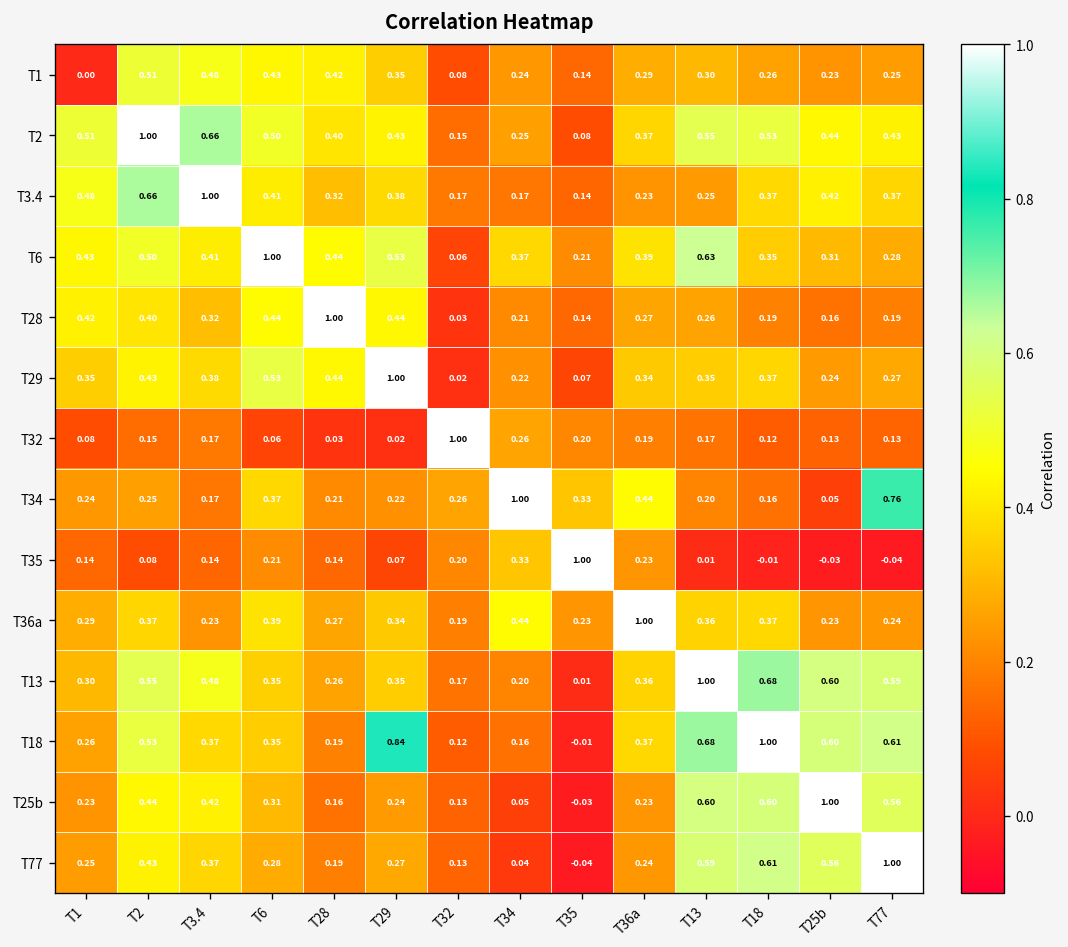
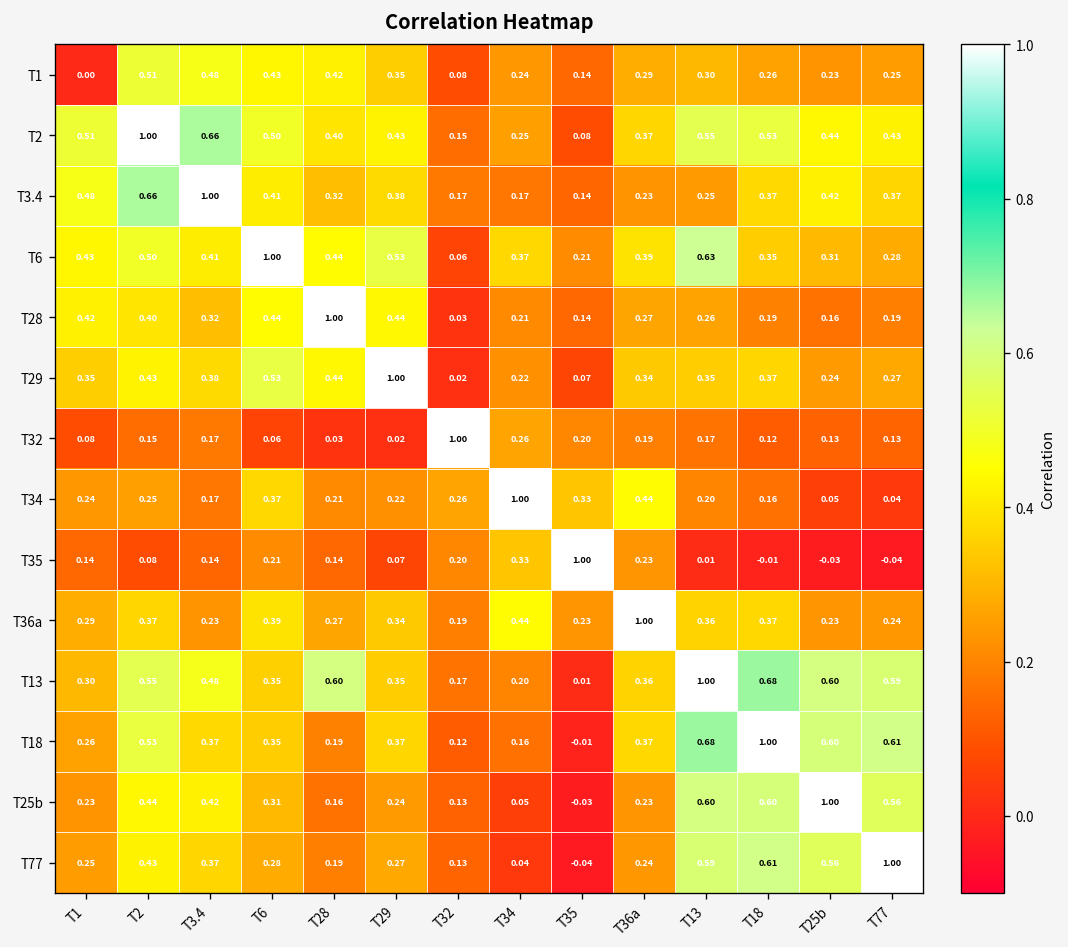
  {
    "T1": {
      "T1": 0.00,
      "T2": 0.51,
      "T3.4": 0.48,
      "T6": 0.43,
      "T28": 0.42,
      "T29": 0.35,
      "T32": 0.08,
      "T34": 0.24,
      "T35": 0.14,
      "T36a": 0.29,
      "T13": 0.30,
      "T18": 0.26,
      "T25b": 0.23,
      "T77": 0.25
    },
    "T2": {
      "T1": 0.51,
      "T2": 1.00,
      "T3.4": 0.66,
      "T6": 0.50,
      "T28": 0.40,
      "T29": 0.43,
      "T32": 0.15,
      "T34": 0.25,
      "T35": 0.08,
      "T36a": 0.37,
      "T13": 0.55,
      "T18": 0.53,
      "T25b": 0.44,
      "T77": 0.43
    },
    "T3.4": {
      "T1": 0.48,
      "T2": 0.66,
      "T3.4": 1.00,
      "T6": 0.41,
      "T28": 0.32,
      "T29": 0.38,
      "T32": 0.17,
      "T34": 0.17,
      "T35": 0.14,
      "T36a": 0.23,
      "T13": 0.25,
      "T18": 0.37,
      "T25b": 0.42,
      "T77": 0.37
    },
    "T6": {
      "T1": 0.43,
      "T2": 0.50,
      "T3.4": 0.41,
      "T6": 1.00,
      "T28": 0.44,
      "T29": 0.53,
      "T32": 0.06,
      "T34": 0.37,
      "T35": 0.21,
      "T36a": 0.39,
      "T13": 0.63,
      "T18": 0.35,
      "T25b": 0.31,
      "T77": 0.28
    },
    "T28": {
      "T1": 0.42,
      "T2": 0.40,
      "T3.4": 0.32,
      "T6": 0.44,
      "T28": 1.00,
      "T29": 0.44,
      "T32": 0.03,
      "T34": 0.21,
      "T35": 0.14,
      "T36a": 0.27,
      "T13": 0.26,
      "T18": 0.19,
      "T25b": 0.16,
      "T77": 0.19
    },
    "T29": {
      "T1": 0.35,
      "T2": 0.43,
      "T3.4": 0.38,
      "T6": 0.53,
      "T28": 0.44,
      "T29": 1.00,
      "T32": 0.02,
      "T34": 0.22,
      "T35": 0.07,
      "T36a": 0.34,
      "T13": 0.35,
      "T18": 0.37,
      "T25b": 0.24,
      "T77": 0.27
    },
    "T32": {
      "T1": 0.08,
      "T2": 0.15,
      "T3.4": 0.17,
      "T6": 0.06,
      "T28": 0.03,
      "T29": 0.02,
      "T32": 1.00,
      "T34": 0.26,
      "T35": 0.20,
      "T36a": 0.19,
      "T13": 0.17,
      "T18": 0.12,
      "T25b": 0.13,
      "T77": 0.13
    },
    "T34": {
      "T1": 0.24,
      "T2": 0.25,
      "T3.4": 0.17,
      "T6": 0.37,
      "T28": 0.21,
      "T29": 0.22,
      "T32": 0.26,
      "T34": 1.00,
      "T35": 0.33,
      "T36a": 0.44,
      "T13": 0.20,
      "T18": 0.16,
      "T25b": 0.05,
-     "T77": 0.76
+     "T77": 0.04
    },
    "T35": {
      "T1": 0.14,
      "T2": 0.08,
      "T3.4": 0.14,
      "T6": 0.21,
      "T28": 0.14,
      "T29": 0.07,
      "T32": 0.20,
      "T34": 0.33,
      "T35": 1.00,
      "T36a": 0.23,
      "T13": 0.01,
      "T18": -0.01,
      "T25b": -0.03,
      "T77": -0.04
    },
    "T36a": {
      "T1": 0.29,
      "T2": 0.37,
      "T3.4": 0.23,
      "T6": 0.39,
      "T28": 0.27,
      "T29": 0.34,
      "T32": 0.19,
      "T34": 0.44,
      "T35": 0.23,
      "T36a": 1.00,
      "T13": 0.36,
      "T18": 0.37,
      "T25b": 0.23,
      "T77": 0.24
    },
    "T13": {
      "T1": 0.30,
      "T2": 0.55,
      "T3.4": 0.48,
      "T6": 0.35,
-     "T28": 0.26,
+     "T28": 0.60,
      "T29": 0.35,
      "T32": 0.17,
      "T34": 0.20,
      "T35": 0.01,
      "T36a": 0.36,
      "T13": 1.00,
      "T18": 0.68,
      "T25b": 0.60,
      "T77": 0.59
    },
    "T18": {
      "T1": 0.26,
      "T2": 0.53,
      "T3.4": 0.37,
      "T6": 0.35,
      "T28": 0.19,
-     "T29": 0.84,
+     "T29": 0.37,
      "T32": 0.12,
      "T34": 0.16,
      "T35": -0.01,
      "T36a": 0.37,
      "T13": 0.68,
      "T18": 1.00,
      "T25b": 0.60,
      "T77": 0.61
    },
    "T25b": {
      "T1": 0.23,
      "T2": 0.44,
      "T3.4": 0.42,
      "T6": 0.31,
      "T28": 0.16,
      "T29": 0.24,
      "T32": 0.13,
      "T34": 0.05,
      "T35": -0.03,
      "T36a": 0.23,
      "T13": 0.60,
      "T18": 0.60,
      "T25b": 1.00,
      "T77": 0.56
    },
    "T77": {
      "T1": 0.25,
      "T2": 0.43,
      "T3.4": 0.37,
      "T6": 0.28,
      "T28": 0.19,
      "T29": 0.27,
      "T32": 0.13,
      "T34": 0.04,
      "T35": -0.04,
      "T36a": 0.24,
      "T13": 0.59,
      "T18": 0.61,
      "T25b": 0.56,
      "T77": 1.00
    }
  }
